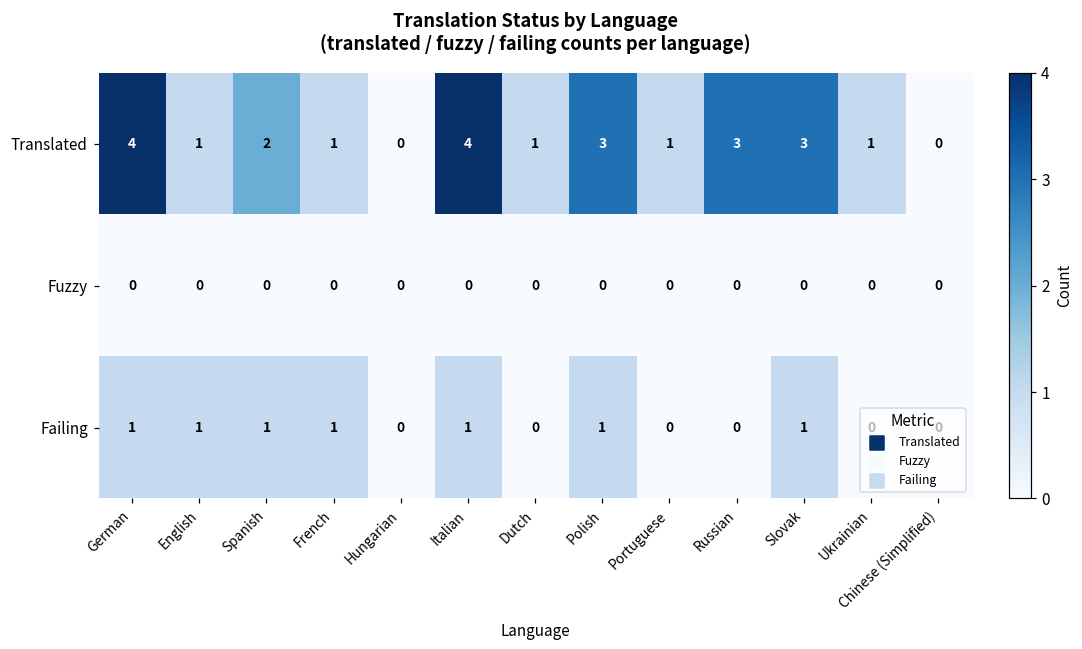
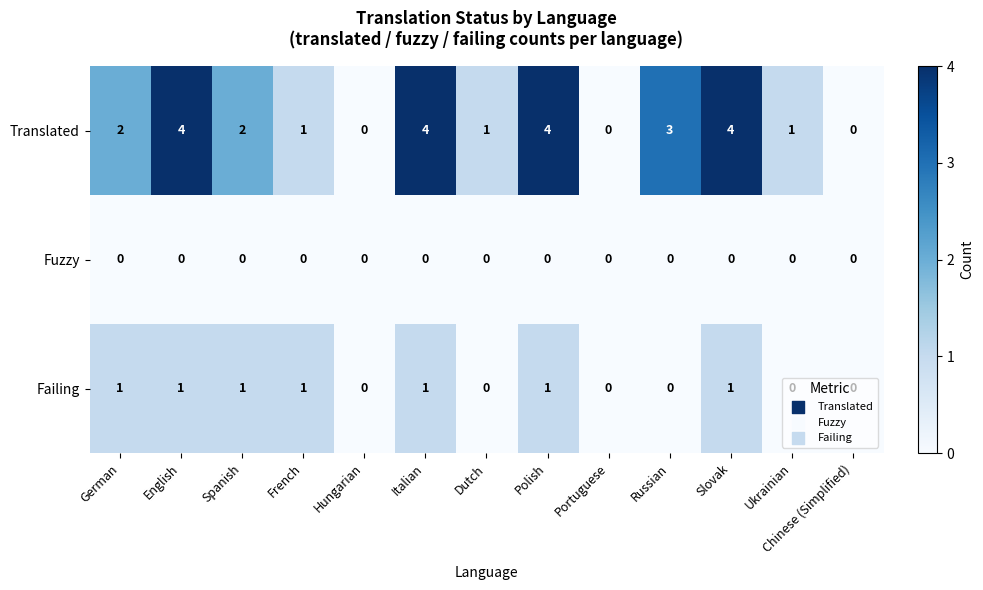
  {
    "Translated": {
-     "German": 4,
-     "English": 1,
+     "German": 2,
+     "English": 4,
      "Spanish": 2,
      "French": 1,
      "Hungarian": 0,
      "Italian": 4,
      "Dutch": 1,
-     "Polish": 3,
-     "Portuguese": 1,
+     "Polish": 4,
+     "Portuguese": 0,
      "Russian": 3,
-     "Slovak": 3,
+     "Slovak": 4,
      "Ukrainian": 1,
      "Chinese (Simplified)": 0
    },
    "Fuzzy": {
      "German": 0,
      "English": 0,
      "Spanish": 0,
      "French": 0,
      "Hungarian": 0,
      "Italian": 0,
      "Dutch": 0,
      "Polish": 0,
      "Portuguese": 0,
      "Russian": 0,
      "Slovak": 0,
      "Ukrainian": 0,
      "Chinese (Simplified)": 0
    },
    "Failing": {
      "German": 1,
      "English": 1,
      "Spanish": 1,
      "French": 1,
      "Hungarian": 0,
      "Italian": 1,
      "Dutch": 0,
      "Polish": 1,
      "Portuguese": 0,
      "Russian": 0,
      "Slovak": 1
    }
  }
